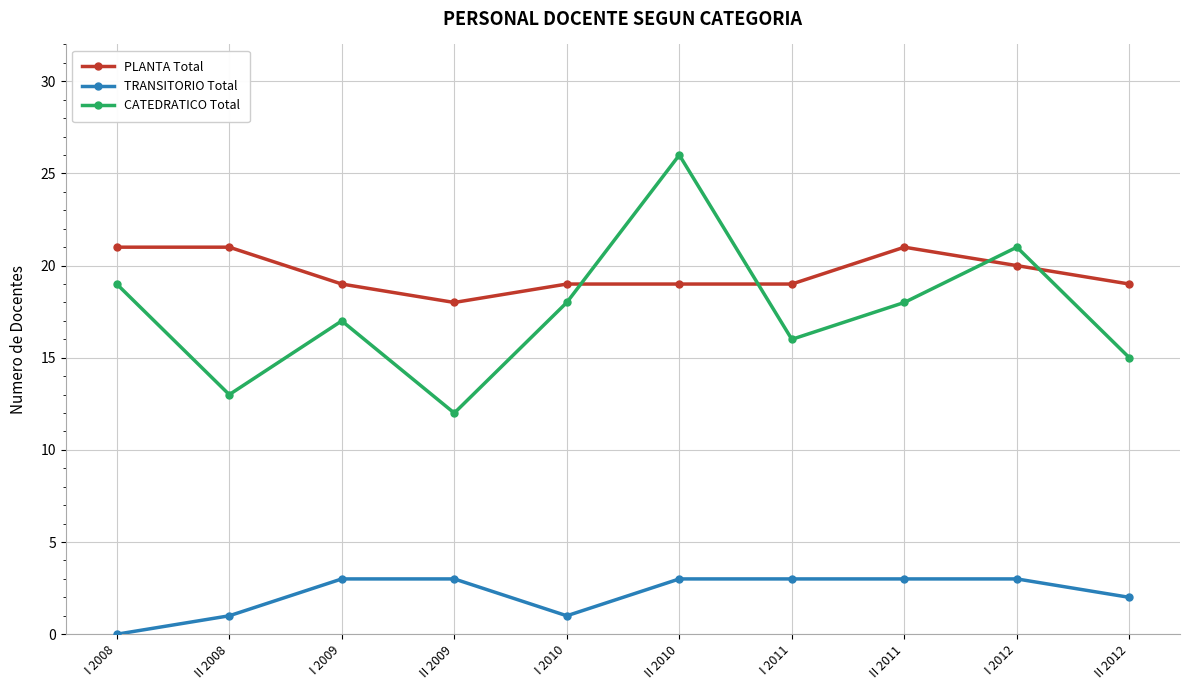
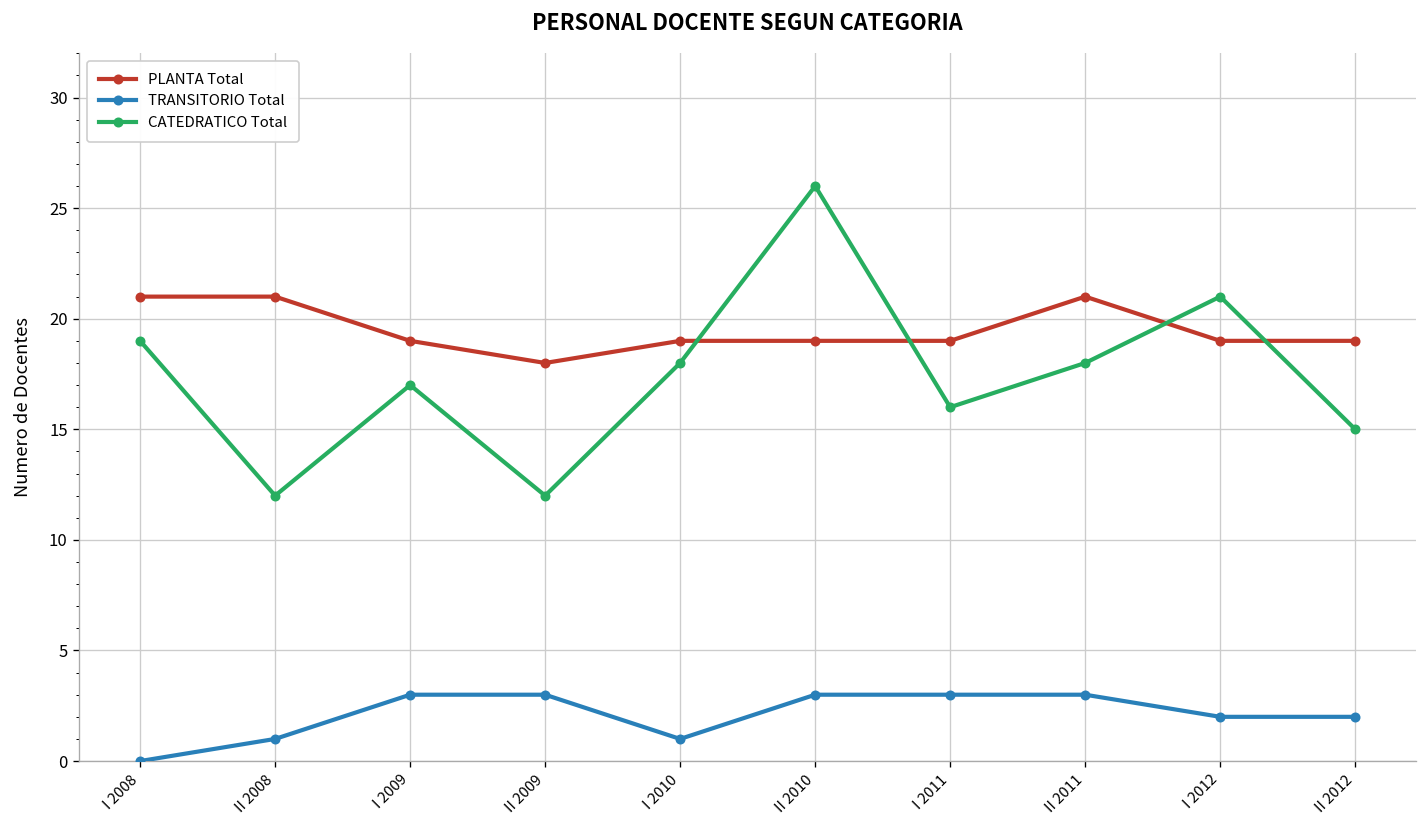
  {
    "PLANTA Total": {
      "I 2008": 21,
      "II 2008": 21,
      "I 2009": 19,
      "II 2009": 18,
      "I 2010": 19,
      "II 2010": 19,
      "I 2011": 19,
      "II 2011": 21,
-     "I 2012": 20,
+     "I 2012": 19,
      "II 2012": 19
    },
    "TRANSITORIO Total": {
      "I 2008": 0,
      "II 2008": 1,
      "I 2009": 3,
      "II 2009": 3,
      "I 2010": 1,
      "II 2010": 3,
      "I 2011": 3,
      "II 2011": 3,
-     "I 2012": 3,
+     "I 2012": 2,
      "II 2012": 2
    },
    "CATEDRATICO Total": {
      "I 2008": 19,
-     "II 2008": 13,
+     "II 2008": 12,
      "I 2009": 17,
      "II 2009": 12,
      "I 2010": 18,
      "II 2010": 26,
      "I 2011": 16,
      "II 2011": 18,
      "I 2012": 21,
      "II 2012": 15
    }
  }
